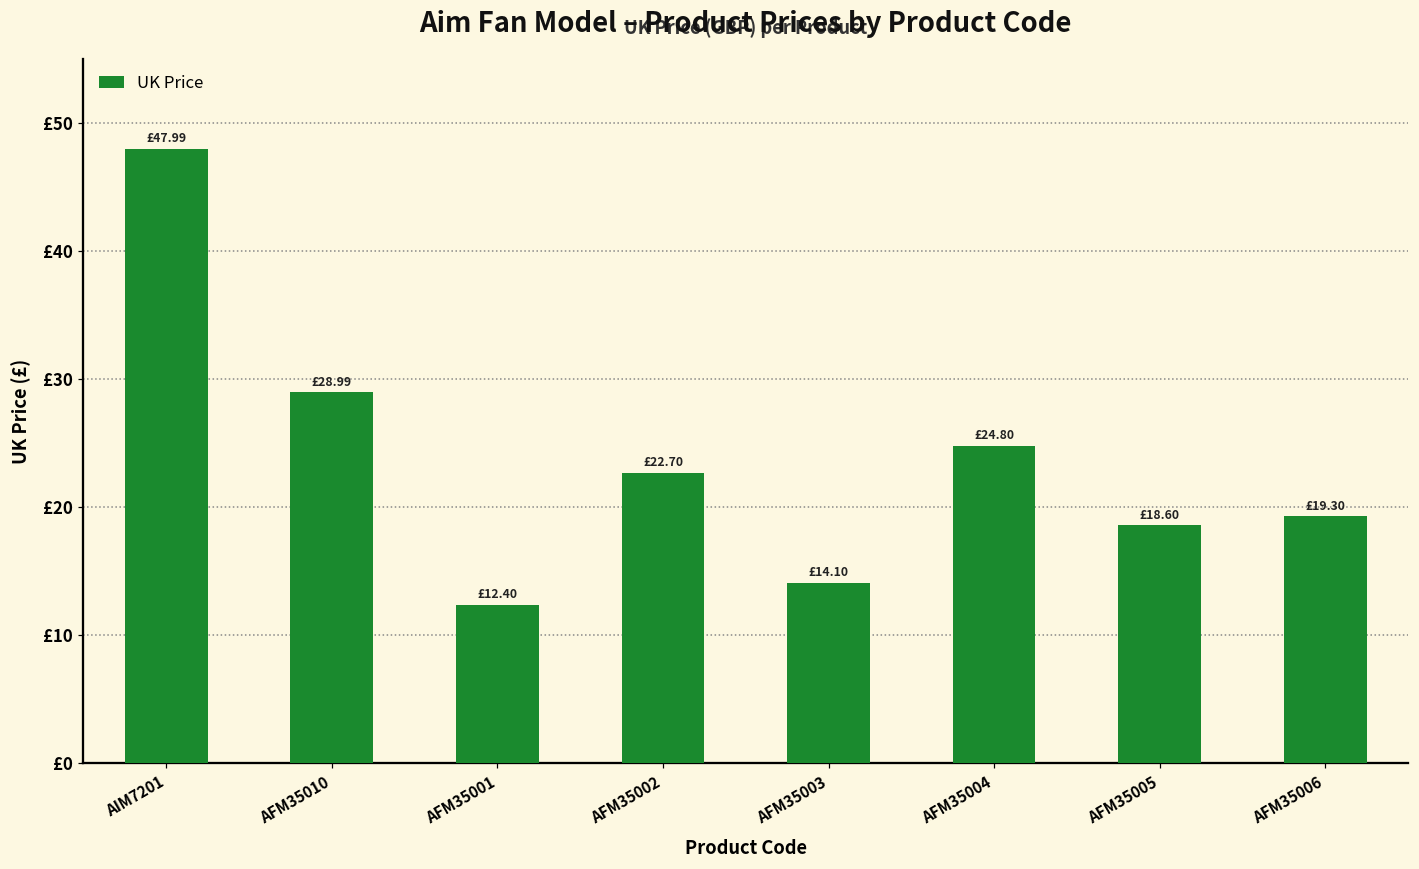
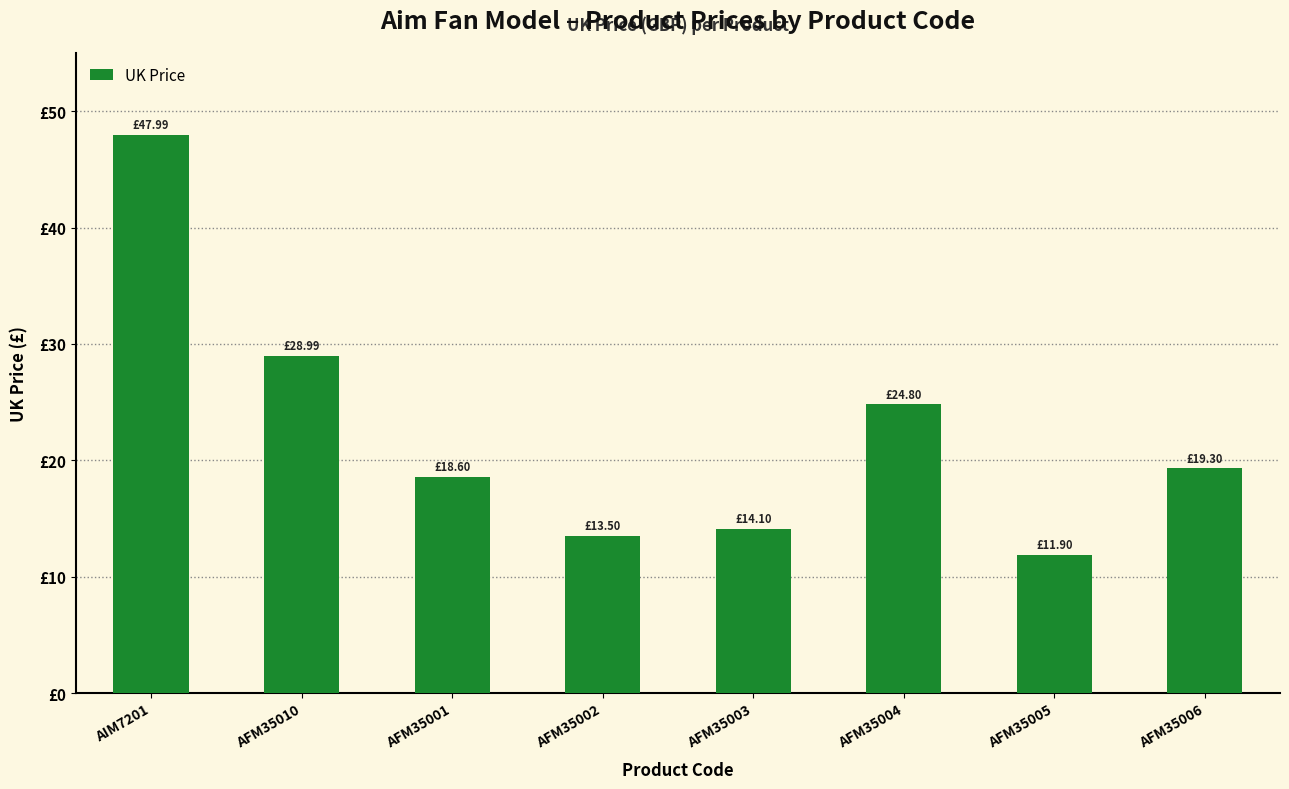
  {
    "AIM7201": "£47.99",
    "AFM35010": "£28.99",
-   "AFM35001": "£12.40",
-   "AFM35002": "£22.70",
+   "AFM35001": "£18.60",
+   "AFM35002": "£13.50",
    "AFM35003": "£14.10",
    "AFM35004": "£24.80",
-   "AFM35005": "£18.60",
+   "AFM35005": "£11.90",
    "AFM35006": "£19.30"
  }
